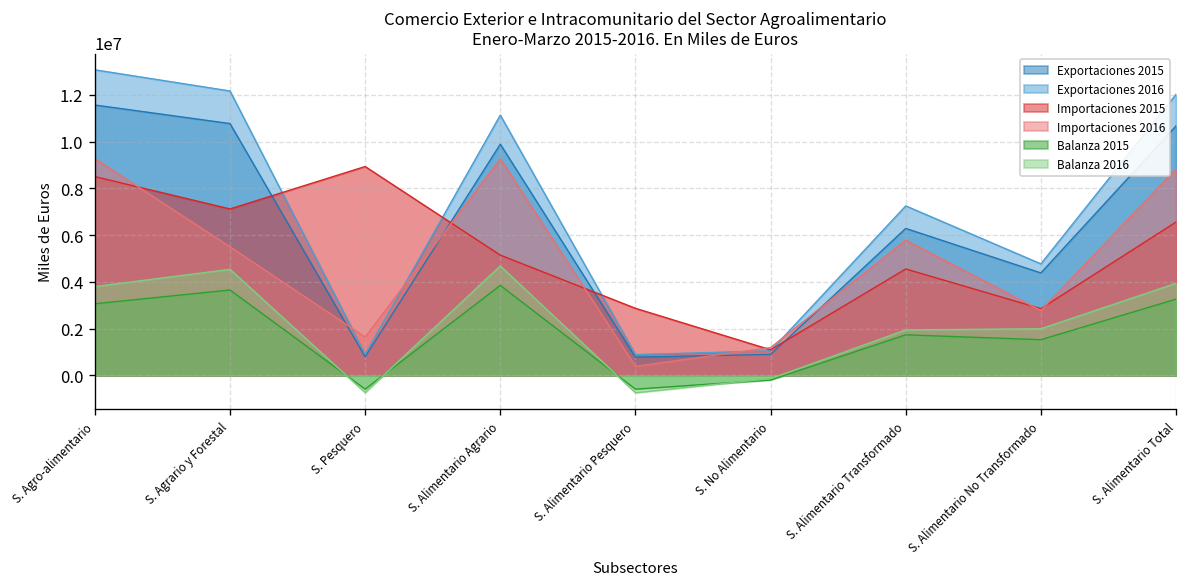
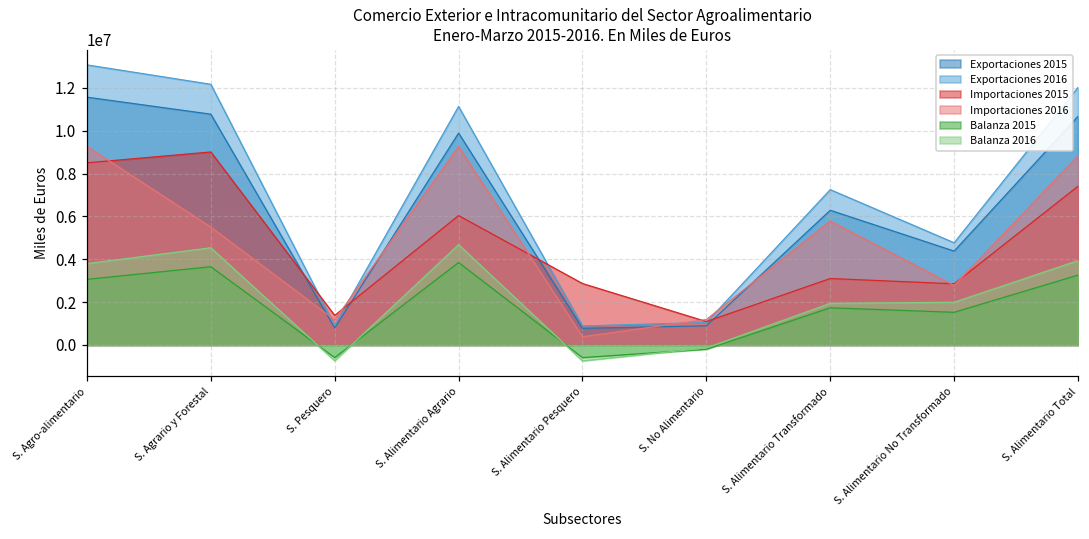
  {
    "Importaciones 2015": {
      "S. Agro-alimentario": 8500000,
-     "S. Agrario y Forestal": 7100000,
-     "S. Pesquero": 8900000,
-     "S. Alimentario Agrario": 5100000,
+     "S. Agrario y Forestal": 9000000,
+     "S. Pesquero": 1400000,
+     "S. Alimentario Agrario": 6000000,
      "S. Alimentario Pesquero": 2900000,
-     "S. Alimentario Transformado": 4600000,
-     "S. Alimentario Total": 6600000
+     "S. Alimentario Transformado": 3100000,
+     "S. Alimentario Total": 7400000
    },
    "Importaciones 2016": {
      "S. Agro-alimentario": 9300000,
      "S. Agrario y Forestal": 5500000,
-     "S. Pesquero": 1600000,
+     "S. Pesquero": 1200000,
      "S. Alimentario Agrario": 9300000,
      "S. Alimentario Pesquero": 400000,
      "S. Alimentario Transformado": 5800000,
      "S. Alimentario Total": 8800000
    }
  }
